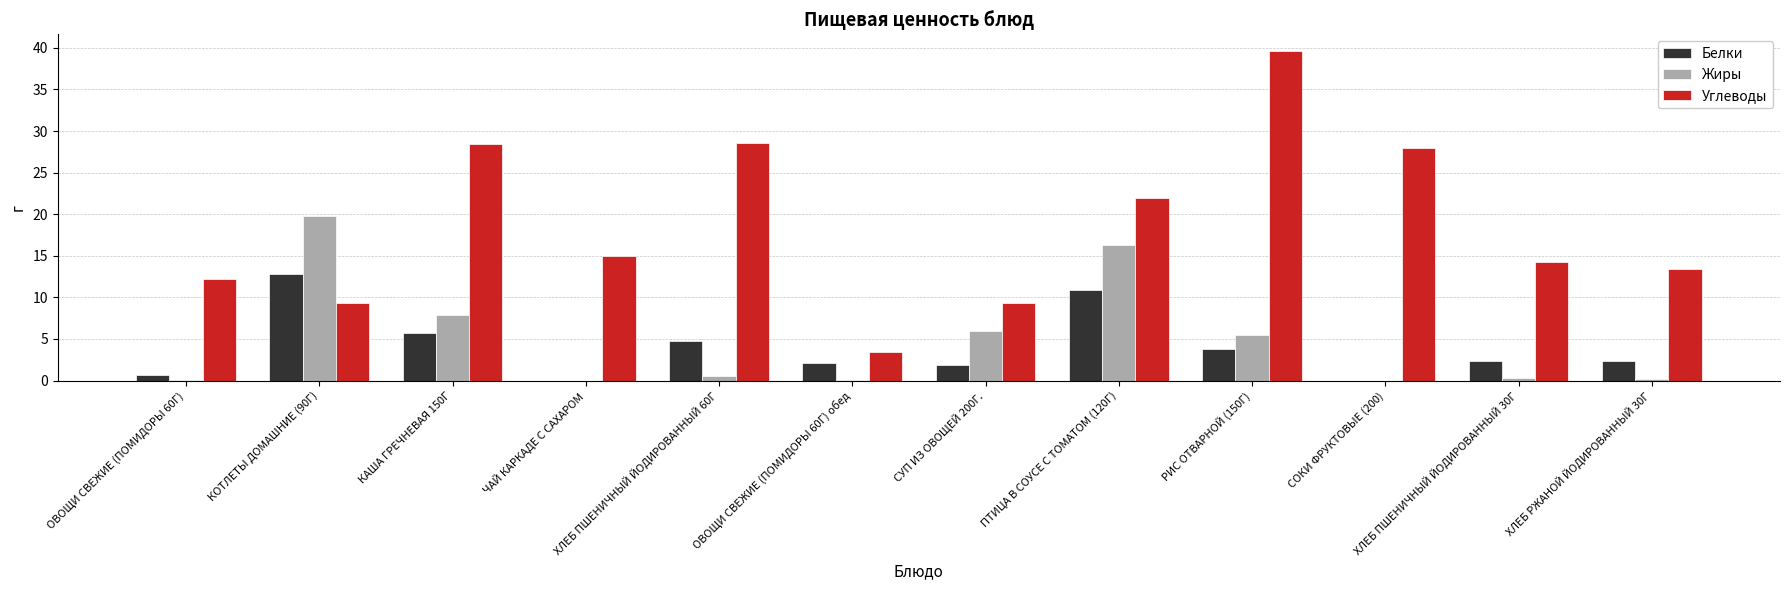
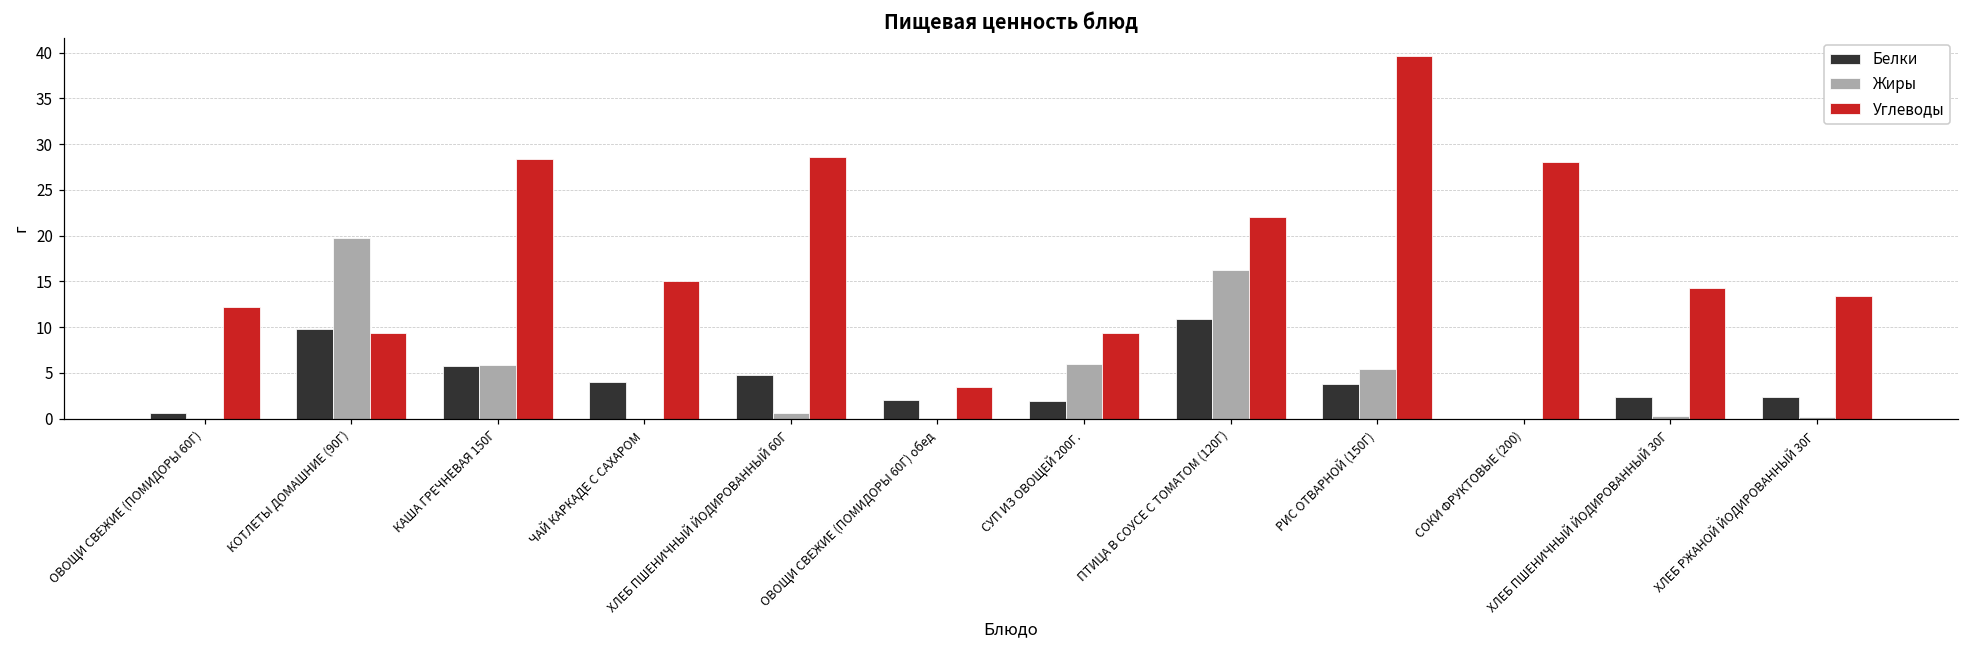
  {
    "Белки": {
      "ОВОЩИ СВЕЖИЕ (ПОМИДОРЫ 60Г)": 1,
-     "КОТЛЕТЫ ДОМАШНИЕ (90Г)": 13,
+     "КОТЛЕТЫ ДОМАШНИЕ (90Г)": 10,
      "КАША ГРЕЧНЕВАЯ 150Г": 6,
-     "ЧАЙ КАРКАДЕ С САХАРОМ": 0,
+     "ЧАЙ КАРКАДЕ С САХАРОМ": 4,
      "ХЛЕБ ПШЕНИЧНЫЙ ЙОДИРОВАННЫЙ 60Г": 5,
      "ОВОЩИ СВЕЖИЕ (ПОМИДОРЫ 60Г) обед": 2,
      "СУП ИЗ ОВОЩЕЙ 200Г.": 2,
      "ПТИЦА В СОУСЕ С ТОМАТОМ (120Г)": 11,
      "РИС ОТВАРНОЙ (150Г)": 4,
      "СОКИ ФРУКТОВЫЕ (200)": 0,
      "ХЛЕБ ПШЕНИЧНЫЙ ЙОДИРОВАННЫЙ 30Г": 2,
      "ХЛЕБ РЖАНОЙ ЙОДИРОВАННЫЙ 30Г": 2
    },
    "Жиры": {
      "КОТЛЕТЫ ДОМАШНИЕ (90Г)": 20,
-     "КАША ГРЕЧНЕВАЯ 150Г": 8,
+     "КАША ГРЕЧНЕВАЯ 150Г": 6,
      "ЧАЙ КАРКАДЕ С САХАРОМ": 0,
      "ХЛЕБ ПШЕНИЧНЫЙ ЙОДИРОВАННЫЙ 60Г": 1,
      "СУП ИЗ ОВОЩЕЙ 200Г.": 6,
      "ПТИЦА В СОУСЕ С ТОМАТОМ (120Г)": 16,
      "РИС ОТВАРНОЙ (150Г)": 5,
      "СОКИ ФРУКТОВЫЕ (200)": 0
    },
    "Углеводы": {
      "ОВОЩИ СВЕЖИЕ (ПОМИДОРЫ 60Г)": 12,
      "КОТЛЕТЫ ДОМАШНИЕ (90Г)": 9,
      "КАША ГРЕЧНЕВАЯ 150Г": 28,
      "ЧАЙ КАРКАДЕ С САХАРОМ": 15,
      "ХЛЕБ ПШЕНИЧНЫЙ ЙОДИРОВАННЫЙ 60Г": 29,
      "ОВОЩИ СВЕЖИЕ (ПОМИДОРЫ 60Г) обед": 3,
      "СУП ИЗ ОВОЩЕЙ 200Г.": 9,
      "ПТИЦА В СОУСЕ С ТОМАТОМ (120Г)": 22,
      "РИС ОТВАРНОЙ (150Г)": 40,
      "СОКИ ФРУКТОВЫЕ (200)": 28,
      "ХЛЕБ ПШЕНИЧНЫЙ ЙОДИРОВАННЫЙ 30Г": 14,
      "ХЛЕБ РЖАНОЙ ЙОДИРОВАННЫЙ 30Г": 13
    }
  }
